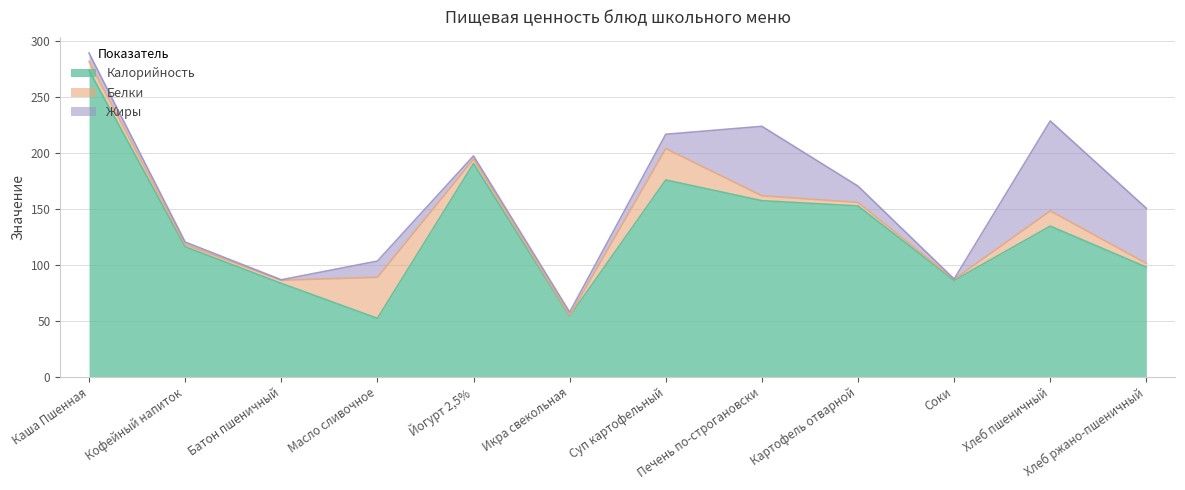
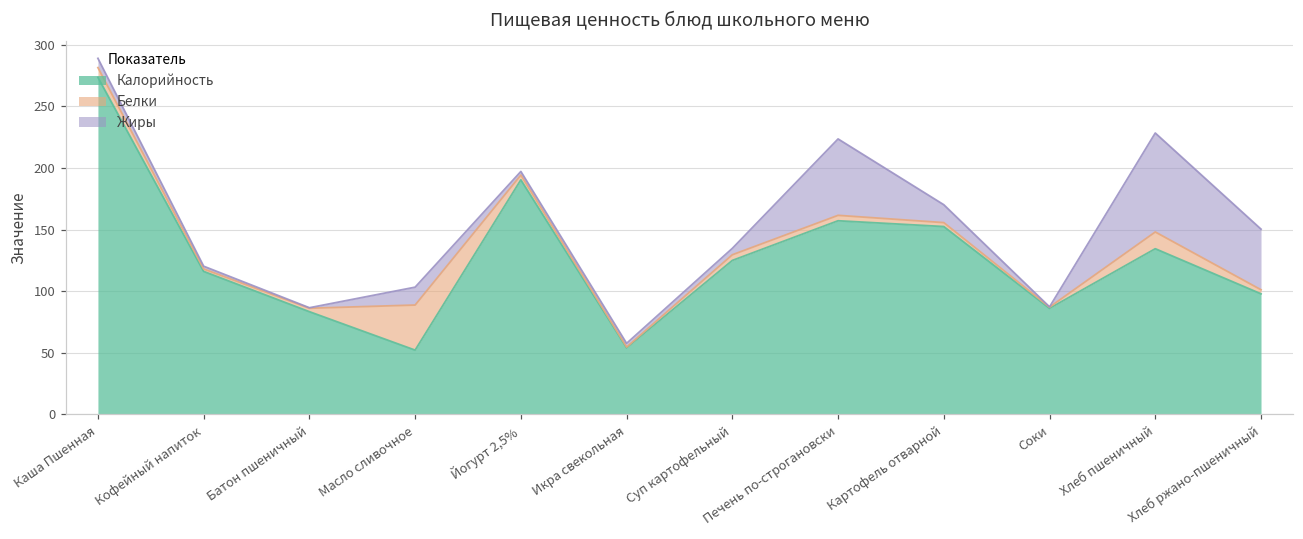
  {
    "Калорийность": {
      "Каша Пшенная": 274,
      "Батон пшеничный": 83,
      "Масло сливочное": 52,
      "Йогурт 2,5%": 190,
-     "Суп картофельный": 176,
+     "Суп картофельный": 125,
      "Печень по-строгановски": 157,
      "Картофель отварной": 152,
      "Хлеб пшеничный": 134,
      "Хлеб ржано-пшеничный": 98
    },
    "Белки": {
      "Каша Пшенная": 8,
      "Масло сливочное": 37,
      "Йогурт 2,5%": 4,
-     "Суп картофельный": 28,
+     "Суп картофельный": 5,
      "Печень по-строгановски": 4,
      "Картофель отварной": 3,
      "Хлеб пшеничный": 14,
      "Хлеб ржано-пшеничный": 3
    },
    "Жиры": {
      "Каша Пшенная": 8,
      "Масло сливочное": 15,
      "Йогурт 2,5%": 3,
      "Икра свекольная": 3,
-     "Суп картофельный": 13,
+     "Суп картофельный": 5,
      "Печень по-строгановски": 62,
      "Картофель отварной": 15,
      "Хлеб пшеничный": 80,
      "Хлеб ржано-пшеничный": 49
    }
  }
